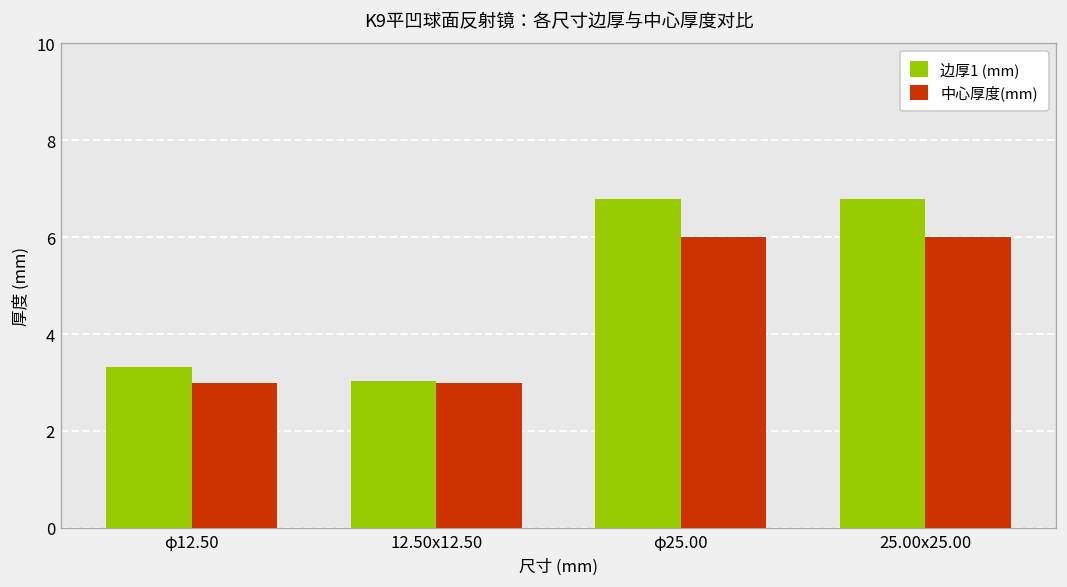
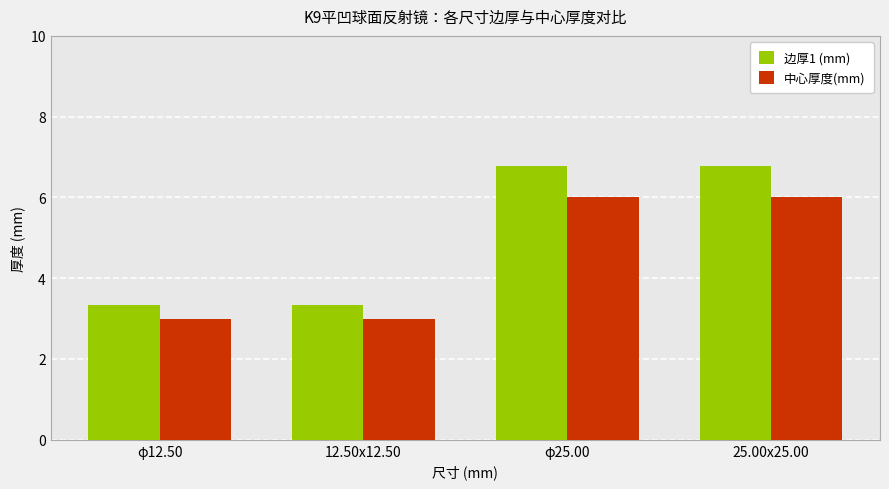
  {
    "边厚1 (mm)": {
      "φ12.50": 3.3,
-     "12.50x12.50": 3.0,
+     "12.50x12.50": 3.3,
      "φ25.00": 6.8,
      "25.00x25.00": 6.8
    },
    "中心厚度(mm)": {
      "φ12.50": 3.0,
      "12.50x12.50": 3.0,
      "φ25.00": 6.0,
      "25.00x25.00": 6.0
    }
  }
